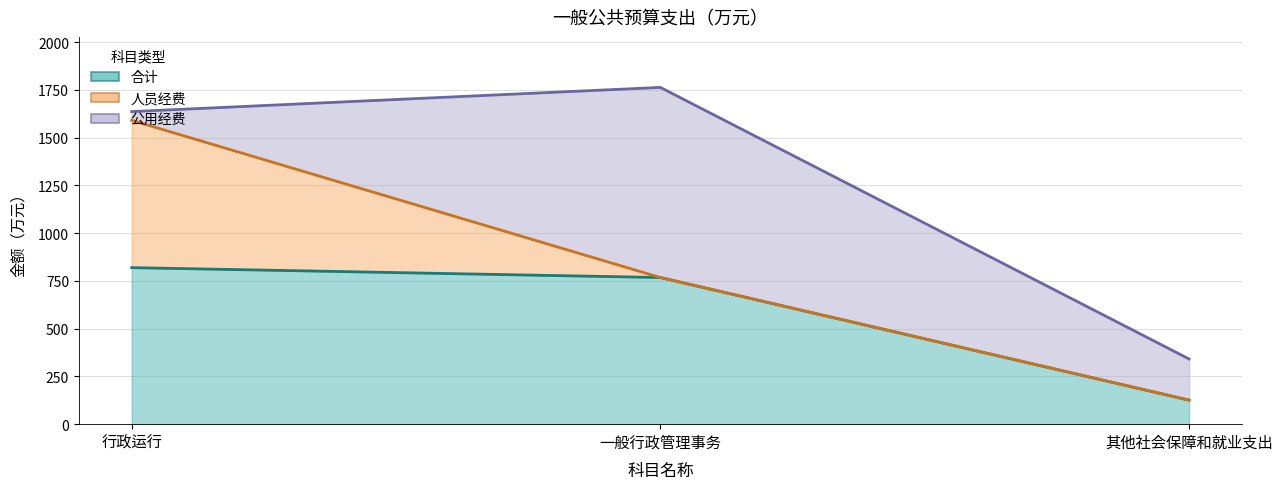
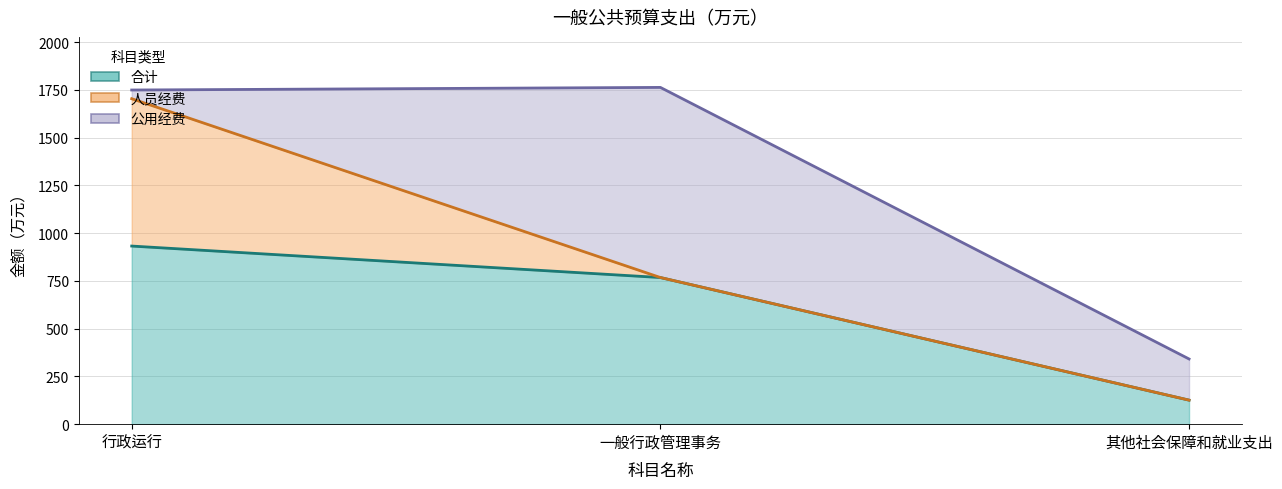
  {
    "合计": {
-     "行政运行": 820
+     "行政运行": 930
    },
    "人员经费": {
      "行政运行": 770
    },
    "公用经费": {
      "行政运行": 50,
      "一般行政管理事务": 1000,
      "其他社会保障和就业支出": 220
    }
  }
